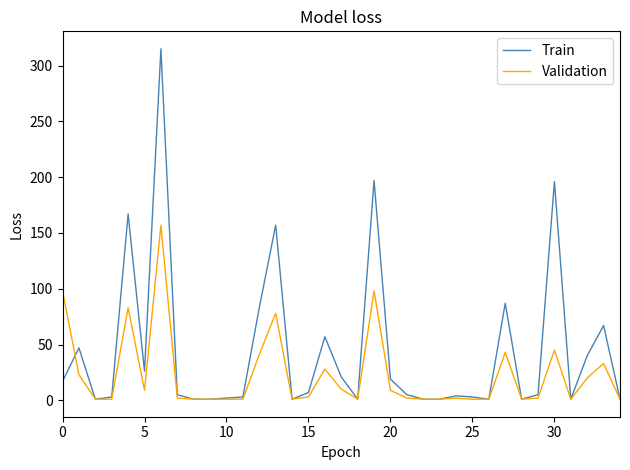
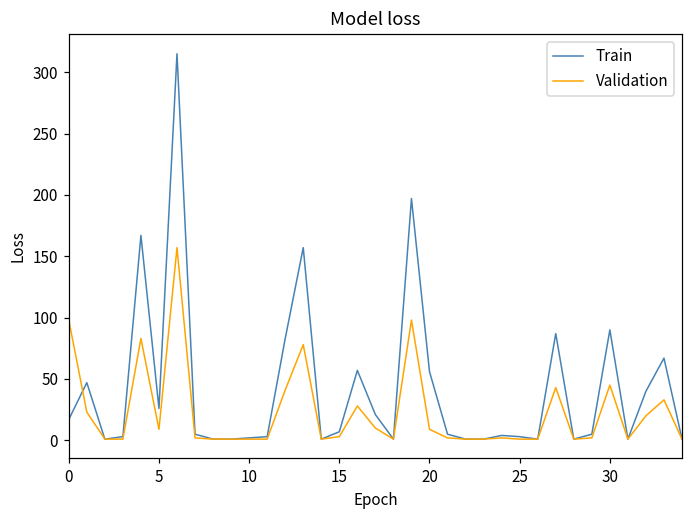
  {
    "Train": {
      "0": 17,
      "5": 26,
      "15": 7,
-     "20": 19,
-     "30": 196
+     "20": 56,
+     "30": 90
    },
    "Validation": {
      "0": 98,
      "5": 9,
      "15": 3,
      "20": 9,
      "30": 45
    }
  }
